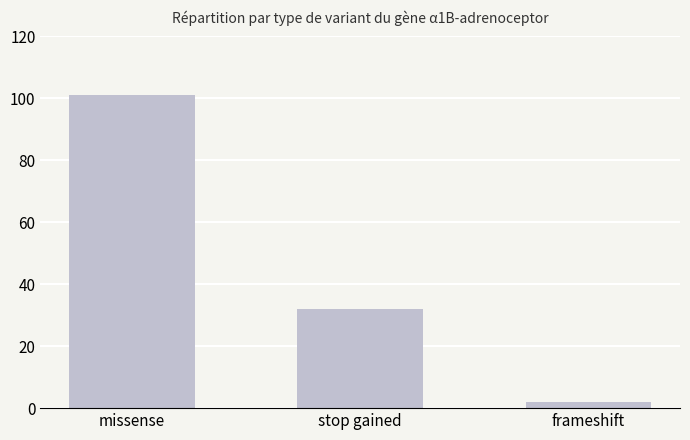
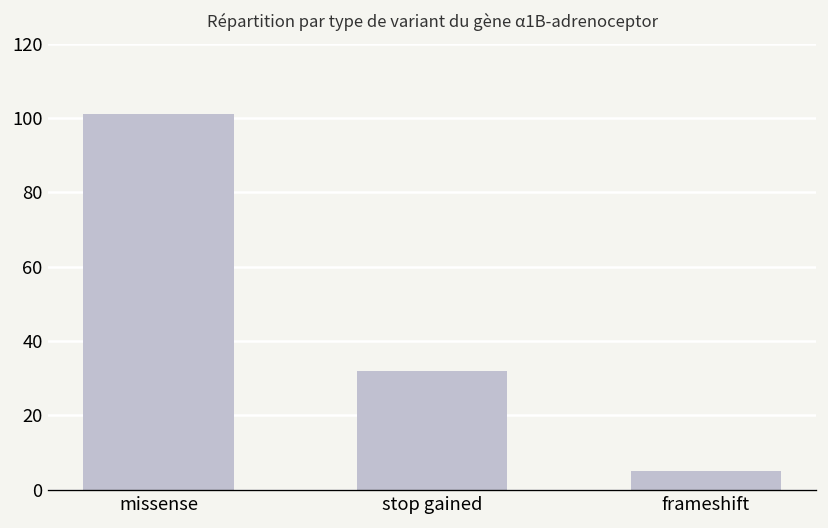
  {
    "missense": 101,
    "stop gained": 32,
-   "frameshift": 2
+   "frameshift": 5
  }
